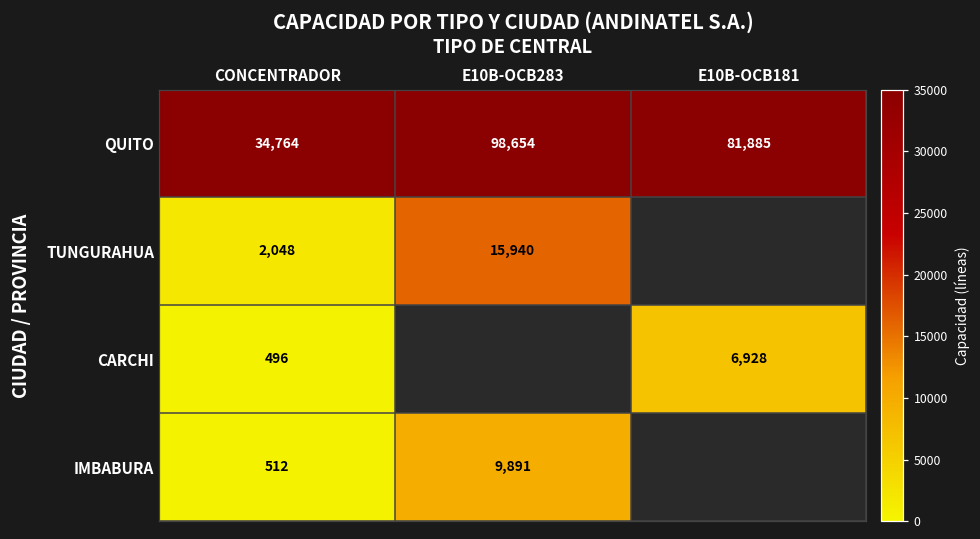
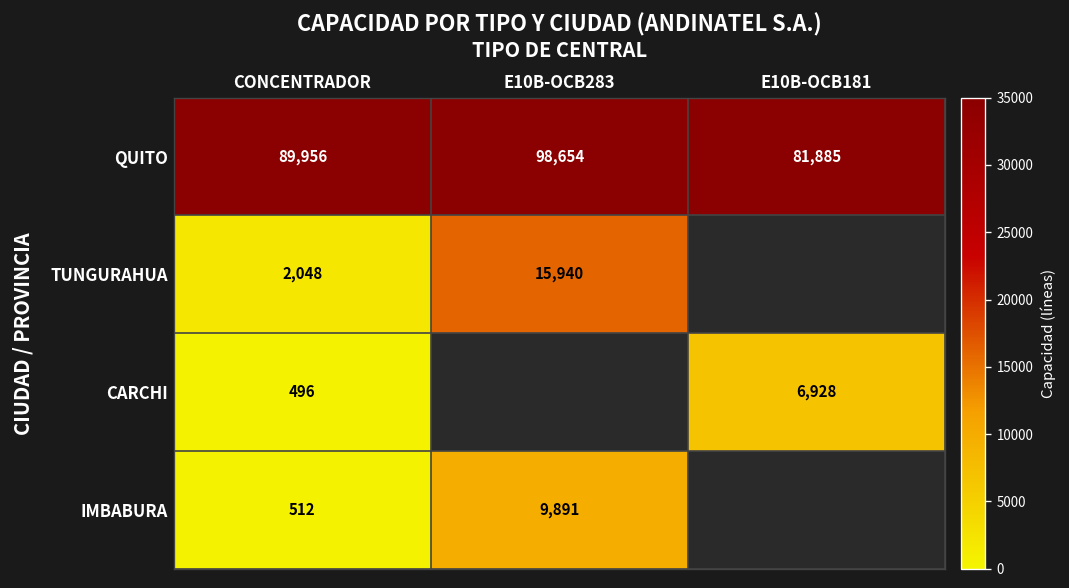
  {
    "QUITO": {
-     "CONCENTRADOR": "34,764",
+     "CONCENTRADOR": "89,956",
      "E10B-OCB283": "98,654",
      "E10B-OCB181": "81,885"
    },
    "TUNGURAHUA": {
      "CONCENTRADOR": "2,048",
      "E10B-OCB283": "15,940"
    },
    "CARCHI": {
      "CONCENTRADOR": "496",
      "E10B-OCB181": "6,928"
    },
    "IMBABURA": {
      "CONCENTRADOR": "512",
      "E10B-OCB283": "9,891"
    }
  }
